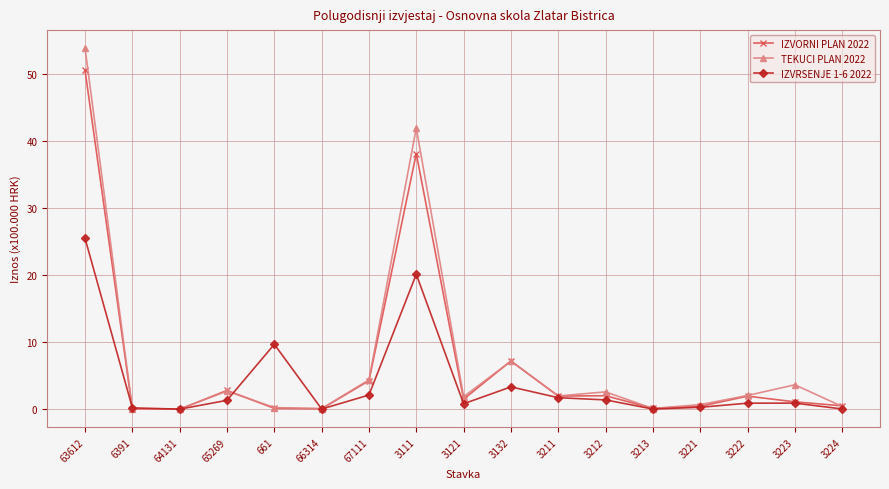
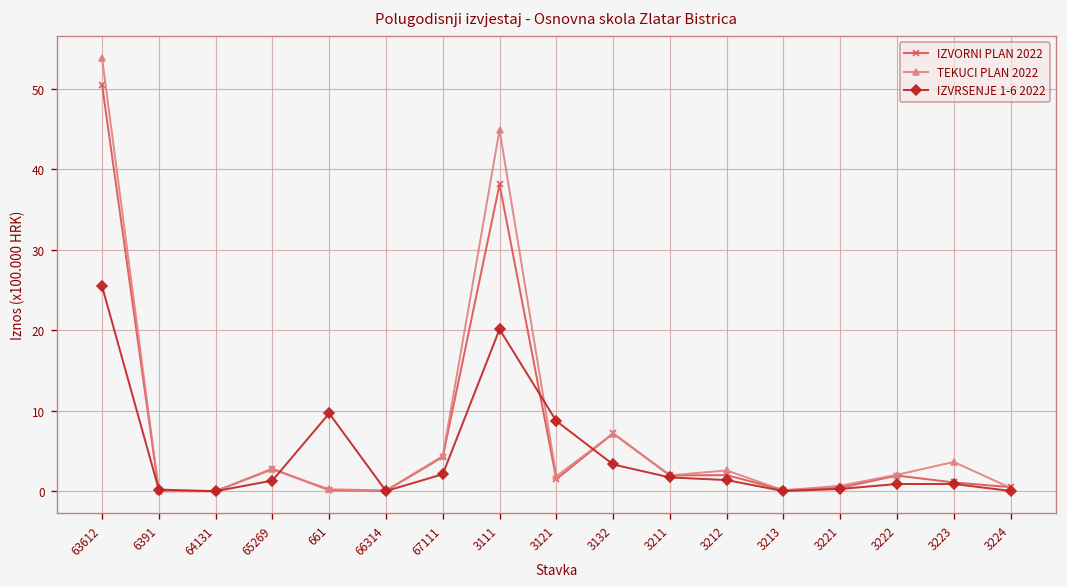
  {
    "IZVORNI PLAN 2022": {
      "63612": 51,
      "3111": 38,
      "3212": 2
    },
    "TEKUCI PLAN 2022": {
      "63612": 54,
-     "3111": 42,
+     "3111": 45,
      "3212": 3,
      "3223": 4
    },
    "IZVRSENJE 1-6 2022": {
      "63612": 25,
      "65269": 1,
      "661": 10,
      "67111": 2,
      "3111": 20,
-     "3121": 1,
+     "3121": 9,
      "3132": 3,
      "3212": 1,
      "3222": 1
    }
  }
